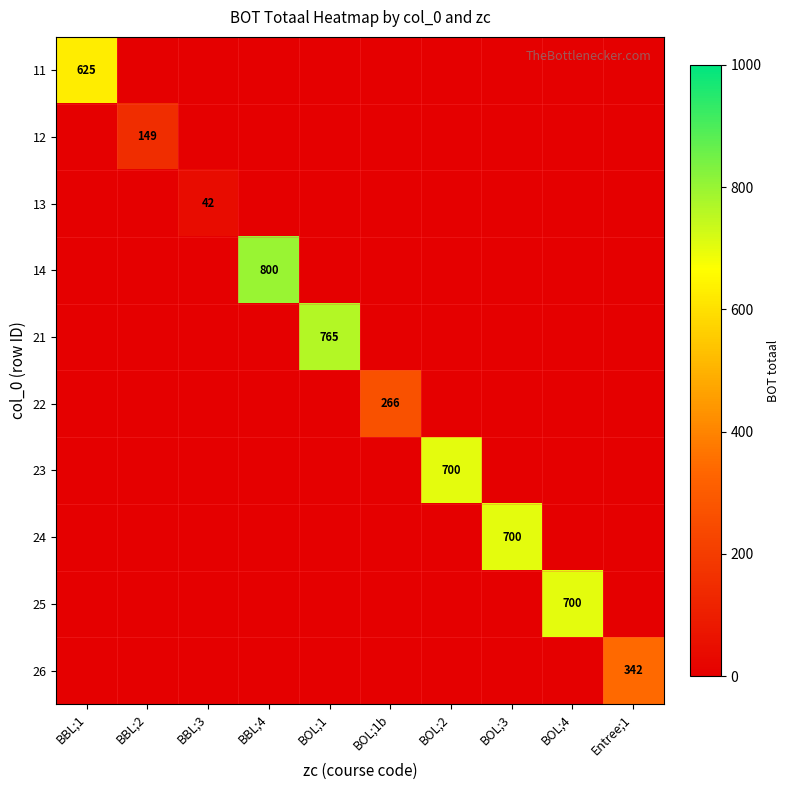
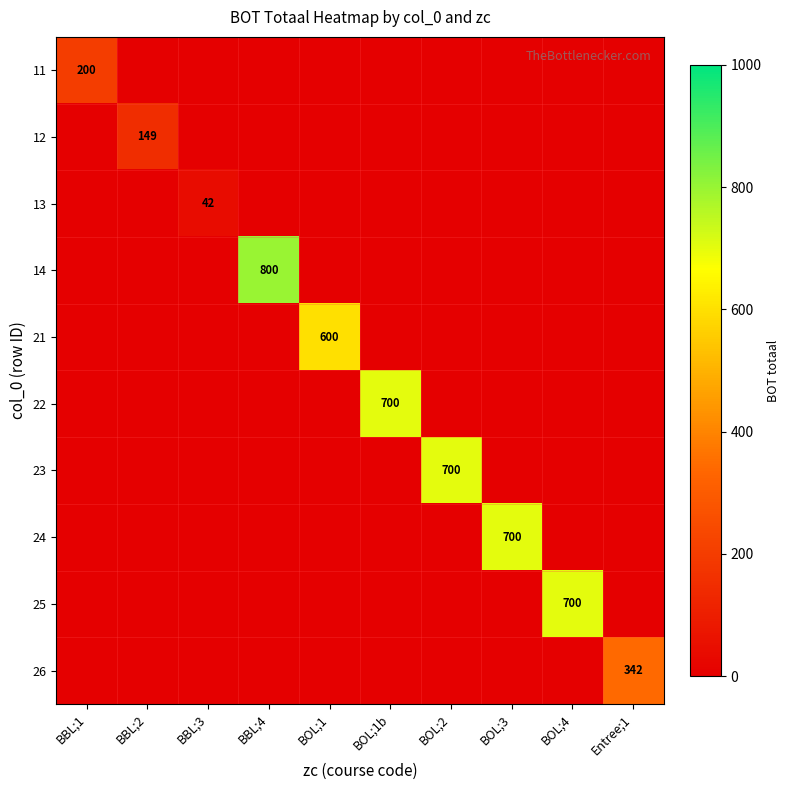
  {
    "11": {
-     "BBL;1": 625
+     "BBL;1": 200
    },
    "12": {
      "BBL;2": 149
    },
    "13": {
      "BBL;3": 42
    },
    "14": {
      "BBL;4": 800
    },
    "21": {
-     "BOL;1": 765
+     "BOL;1": 600
    },
    "22": {
-     "BOL;1b": 266
+     "BOL;1b": 700
    },
    "23": {
      "BOL;2": 700
    },
    "24": {
      "BOL;3": 700
    },
    "25": {
      "BOL;4": 700
    },
    "26": {
      "Entree;1": 342
    }
  }
